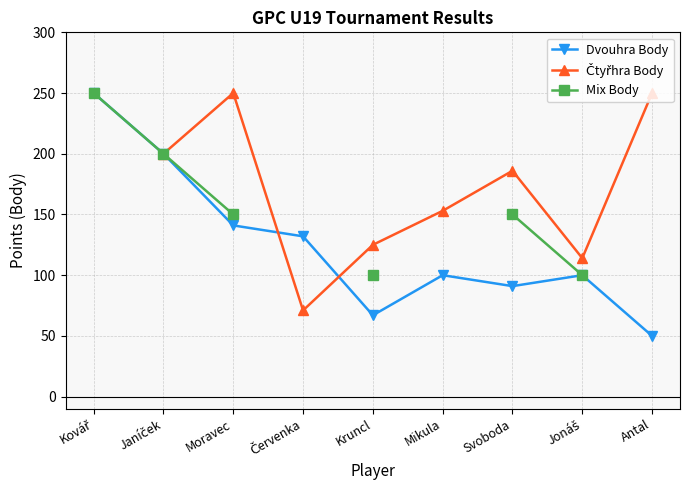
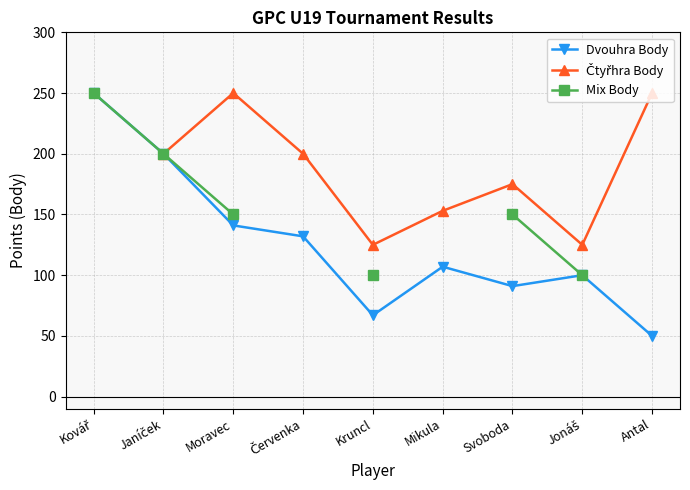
  {
    "Dvouhra Body": {
      "Moravec": 141,
      "Červenka": 132,
      "Kruncl": 67,
-     "Mikula": 100,
+     "Mikula": 107,
      "Svoboda": 91,
      "Antal": 50
    },
    "Čtyřhra Body": {
      "Moravec": 250,
-     "Červenka": 71,
+     "Červenka": 200,
      "Kruncl": 125,
      "Mikula": 153,
-     "Svoboda": 186,
-     "Jonáš": 114
+     "Svoboda": 175,
+     "Jonáš": 125
    },
    "Mix Body": {
      "Moravec": 150,
      "Kruncl": 100,
      "Svoboda": 150
    }
  }
